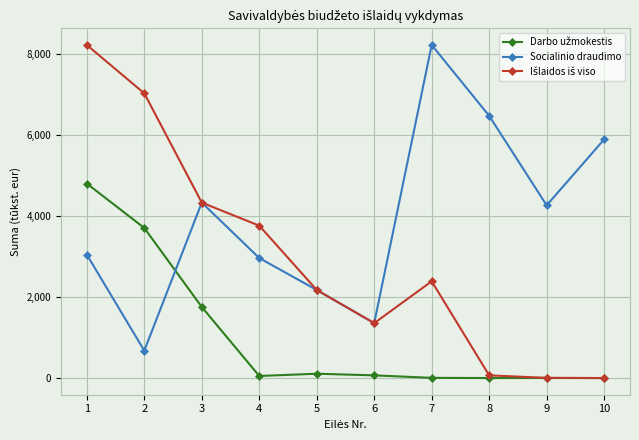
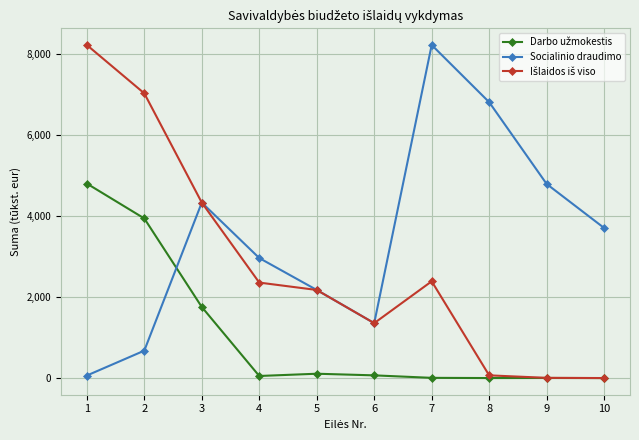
  {
    "Darbo užmokestis": {
      "1": "4,800",
-     "2": "3,700",
+     "2": "3,900",
      "3": "1,800",
      "4": "100",
      "5": "100",
      "6": "100",
      "7": "0",
      "8": "0"
    },
    "Socialinio draudimo": {
-     "1": "3,000",
+     "1": "100",
      "2": "700",
      "4": "3,000",
      "7": "8,200",
-     "8": "6,500",
-     "9": "4,300",
-     "10": "5,900"
+     "8": "6,800",
+     "9": "4,800",
+     "10": "3,700"
    },
    "Išlaidos iš viso": {
      "1": "8,200",
      "2": "7,000",
-     "4": "3,800",
+     "4": "2,400",
      "7": "2,400",
      "8": "100"
    }
  }
